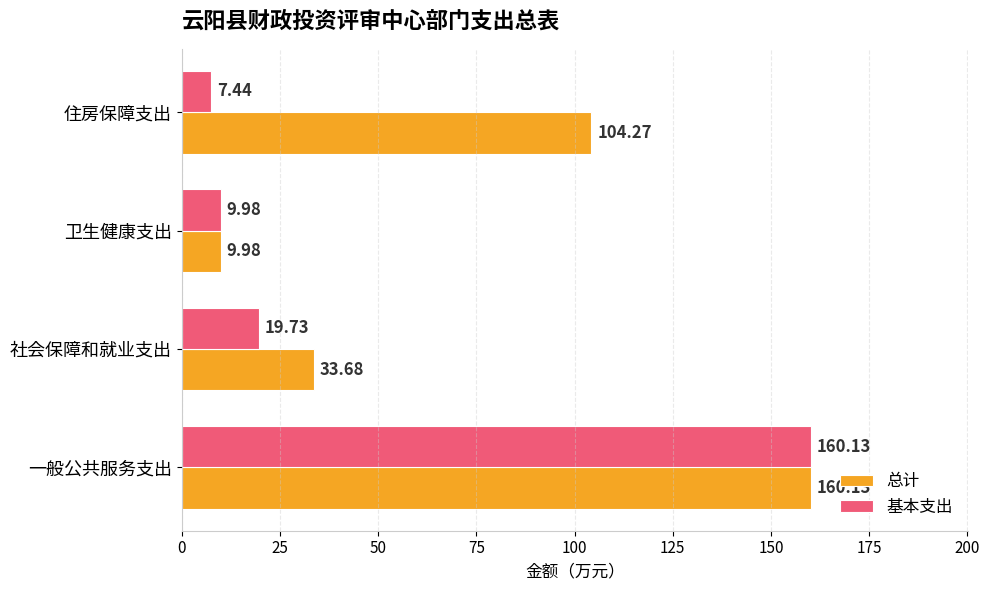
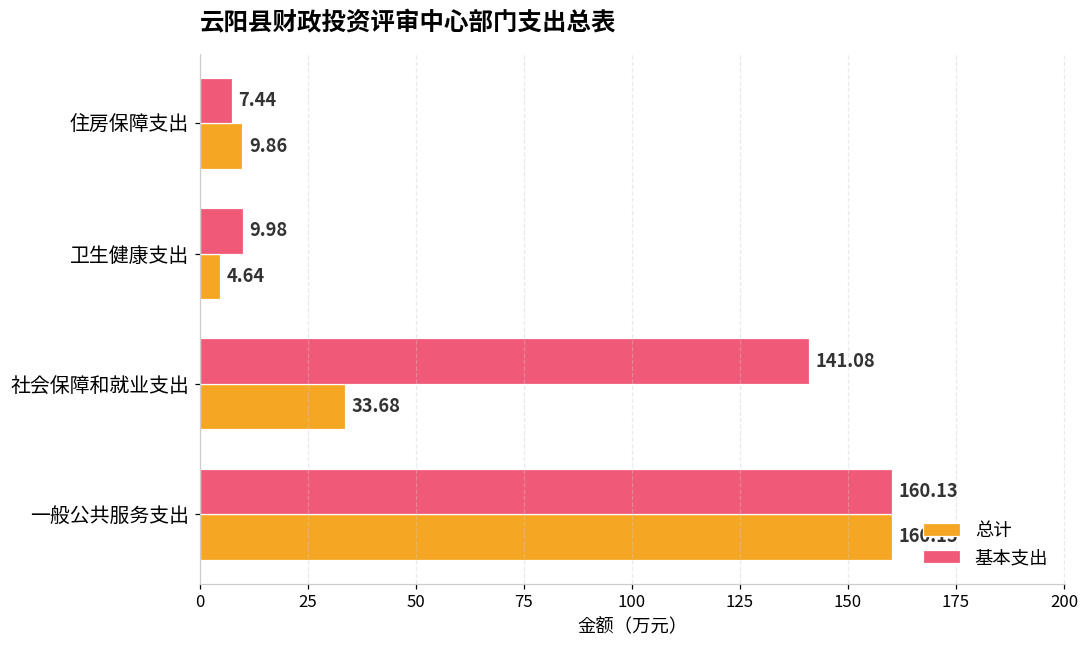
  {
    "总计": {
-     "住房保障支出": 104.27,
-     "卫生健康支出": 9.98,
+     "住房保障支出": 9.86,
+     "卫生健康支出": 4.64,
      "社会保障和就业支出": 33.68,
      "一般公共服务支出": 160.13
    },
    "基本支出": {
      "住房保障支出": 7.44,
      "卫生健康支出": 9.98,
-     "社会保障和就业支出": 19.73,
+     "社会保障和就业支出": 141.08,
      "一般公共服务支出": 160.13
    }
  }
